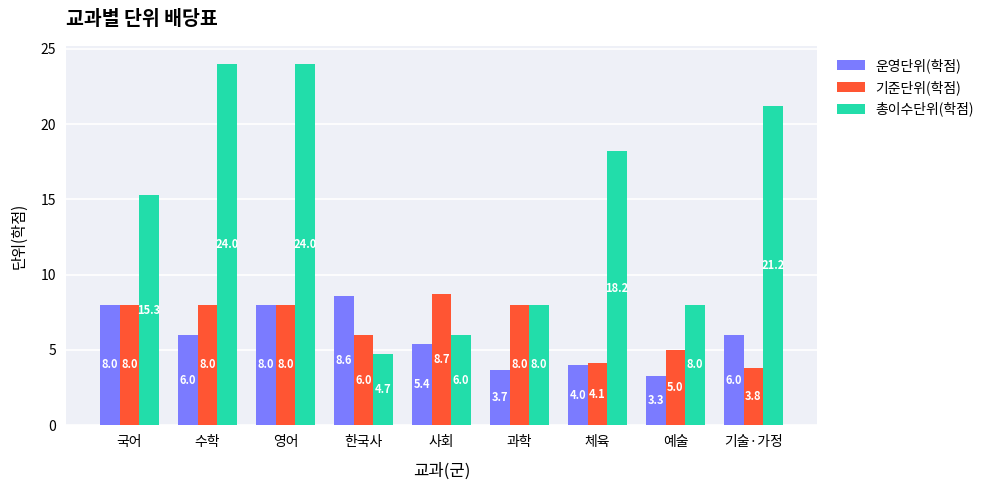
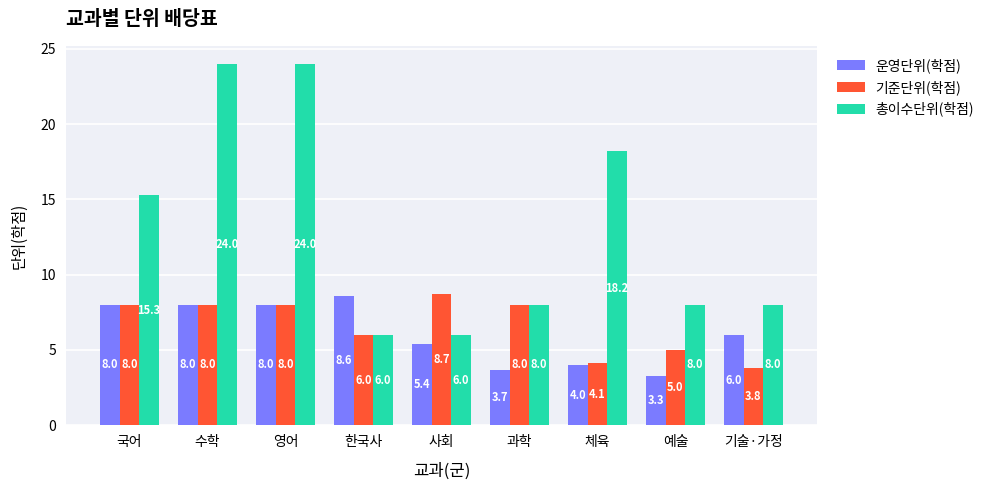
  {
    "운영단위(학점)": {
      "국어": 8.0,
-     "수학": 6.0,
+     "수학": 8.0,
      "영어": 8.0,
      "한국사": 8.6,
      "사회": 5.4,
      "과학": 3.7,
      "체육": 4.0,
      "예술": 3.3,
      "기술·가정": 6.0
    },
    "기준단위(학점)": {
      "국어": 8.0,
      "수학": 8.0,
      "영어": 8.0,
      "한국사": 6.0,
      "사회": 8.7,
      "과학": 8.0,
      "체육": 4.1,
      "예술": 5.0,
      "기술·가정": 3.8
    },
    "총이수단위(학점)": {
      "국어": 15.3,
      "수학": 24.0,
      "영어": 24.0,
-     "한국사": 4.7,
+     "한국사": 6.0,
      "사회": 6.0,
      "과학": 8.0,
      "체육": 18.2,
      "예술": 8.0,
-     "기술·가정": 21.2
+     "기술·가정": 8.0
    }
  }
